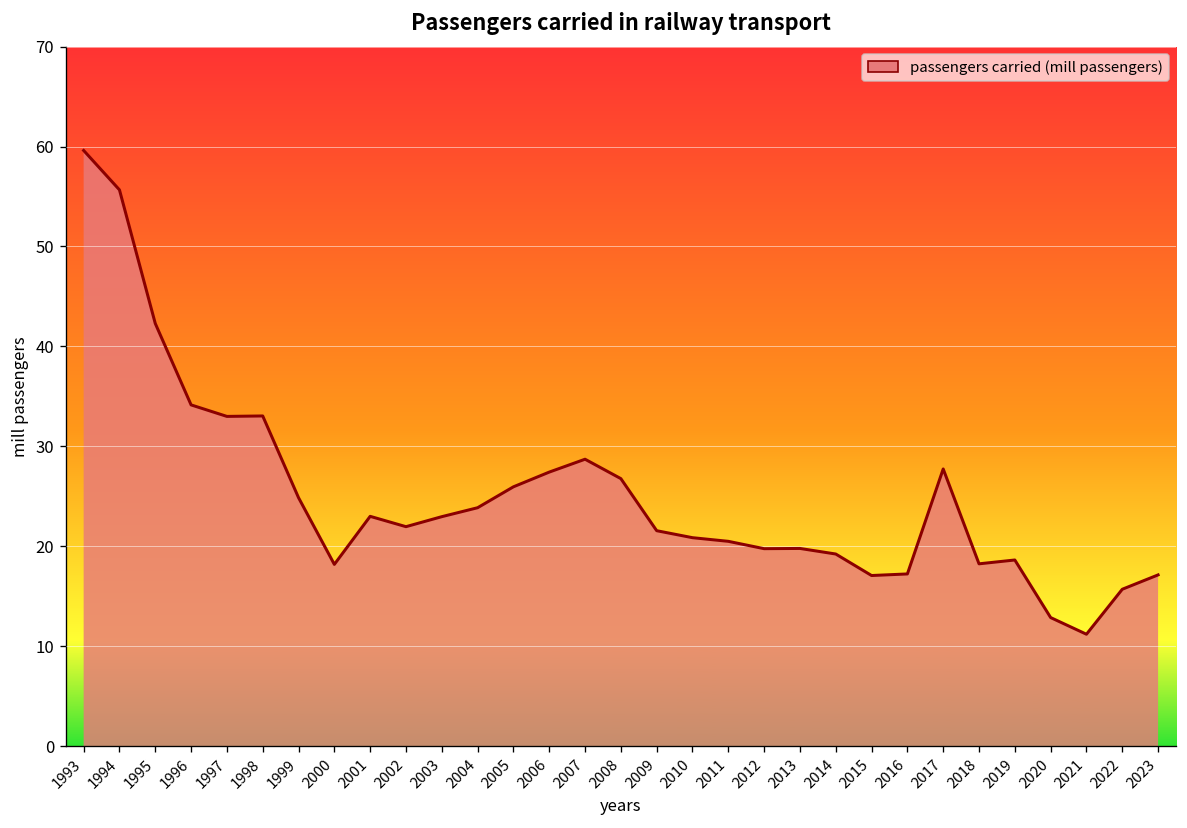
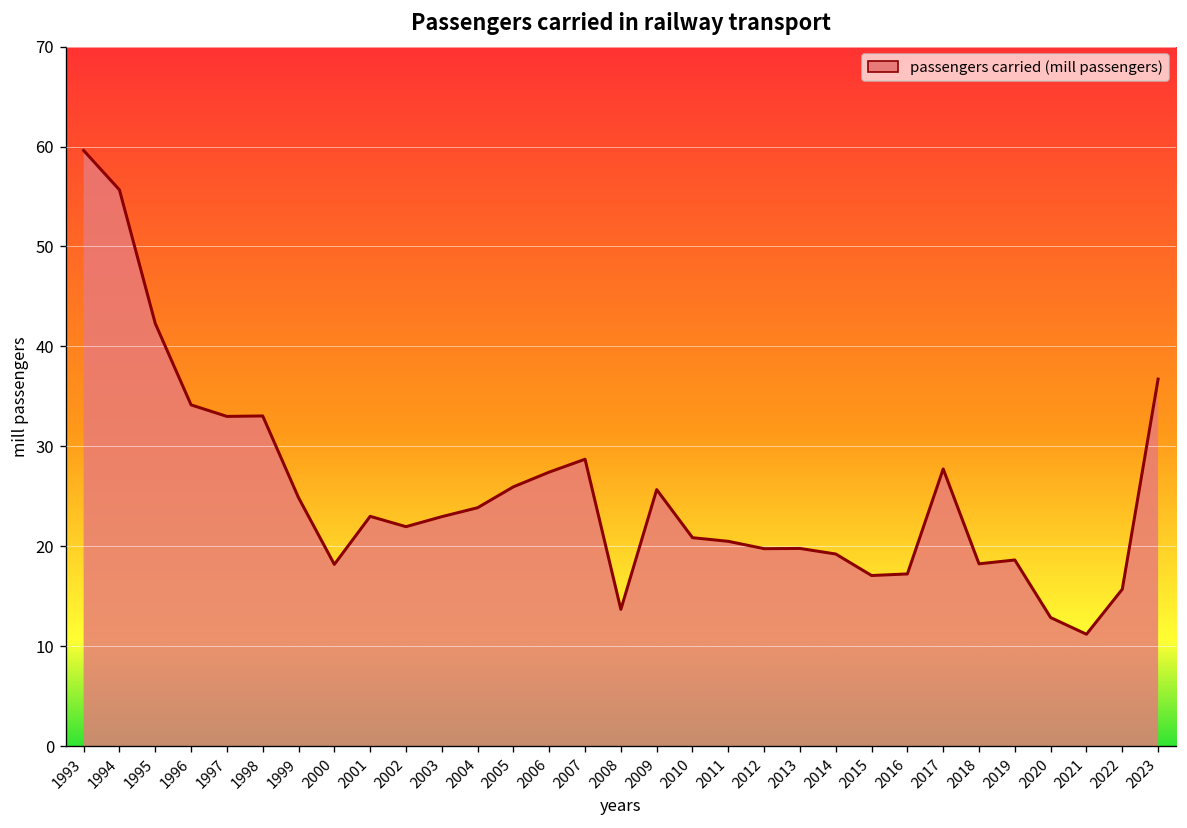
  {
    "1993": 60,
    "1994": 56,
    "1995": 42,
    "1996": 34,
    "1997": 33,
    "1998": 33,
    "1999": 25,
    "2000": 18,
    "2001": 23,
    "2002": 22,
    "2003": 23,
    "2004": 24,
    "2005": 26,
    "2006": 27,
    "2007": 29,
-   "2008": 27,
-   "2009": 22,
+   "2008": 14,
+   "2009": 26,
    "2010": 21,
    "2011": 20,
    "2012": 20,
    "2013": 20,
    "2014": 19,
    "2015": 17,
    "2016": 17,
    "2017": 28,
    "2018": 18,
    "2019": 19,
    "2020": 13,
    "2021": 11,
    "2022": 16,
-   "2023": 17
+   "2023": 37
  }
